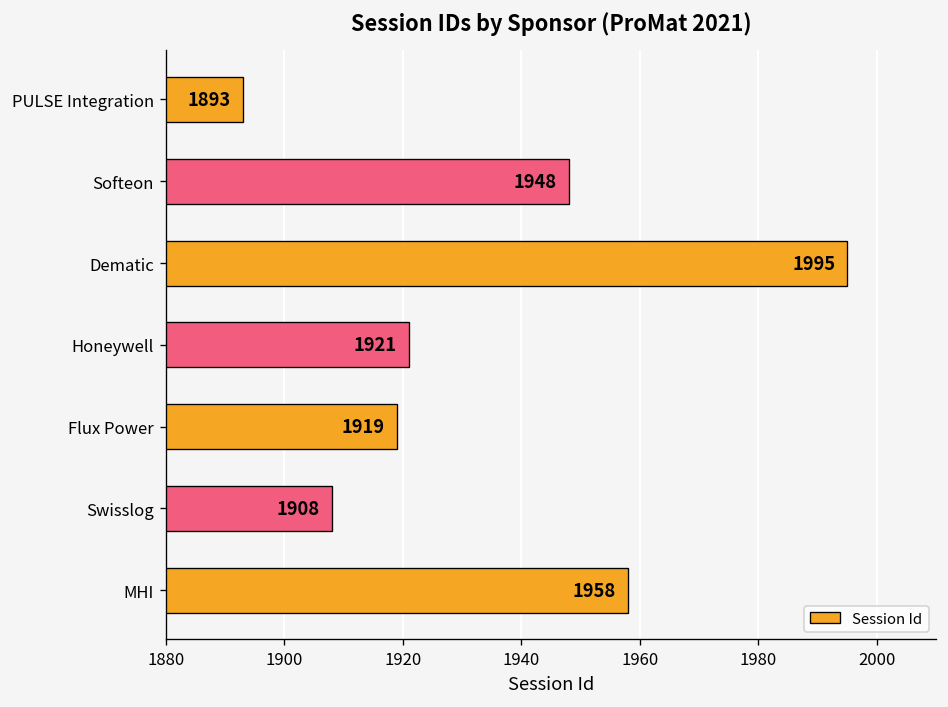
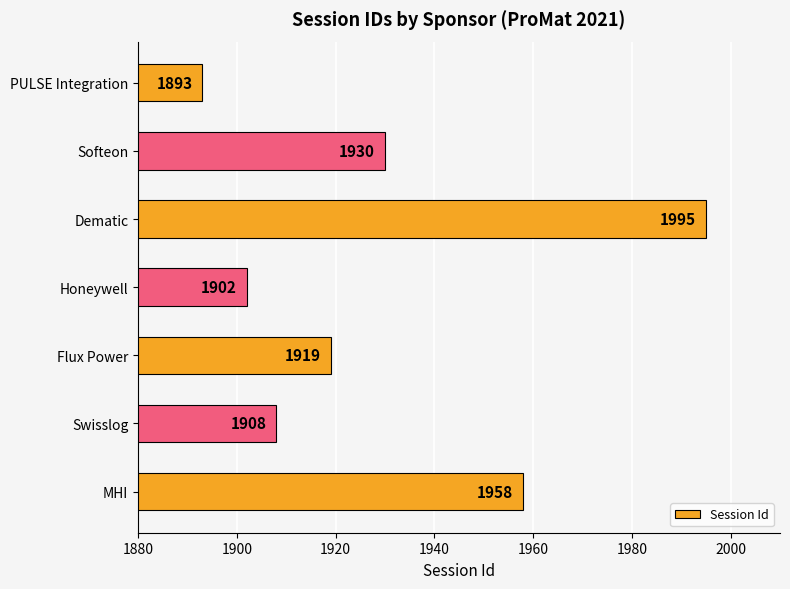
  {
    "PULSE Integration": 1893,
-   "Softeon": 1948,
+   "Softeon": 1930,
    "Dematic": 1995,
-   "Honeywell": 1921,
+   "Honeywell": 1902,
    "Flux Power": 1919,
    "Swisslog": 1908,
    "MHI": 1958
  }
